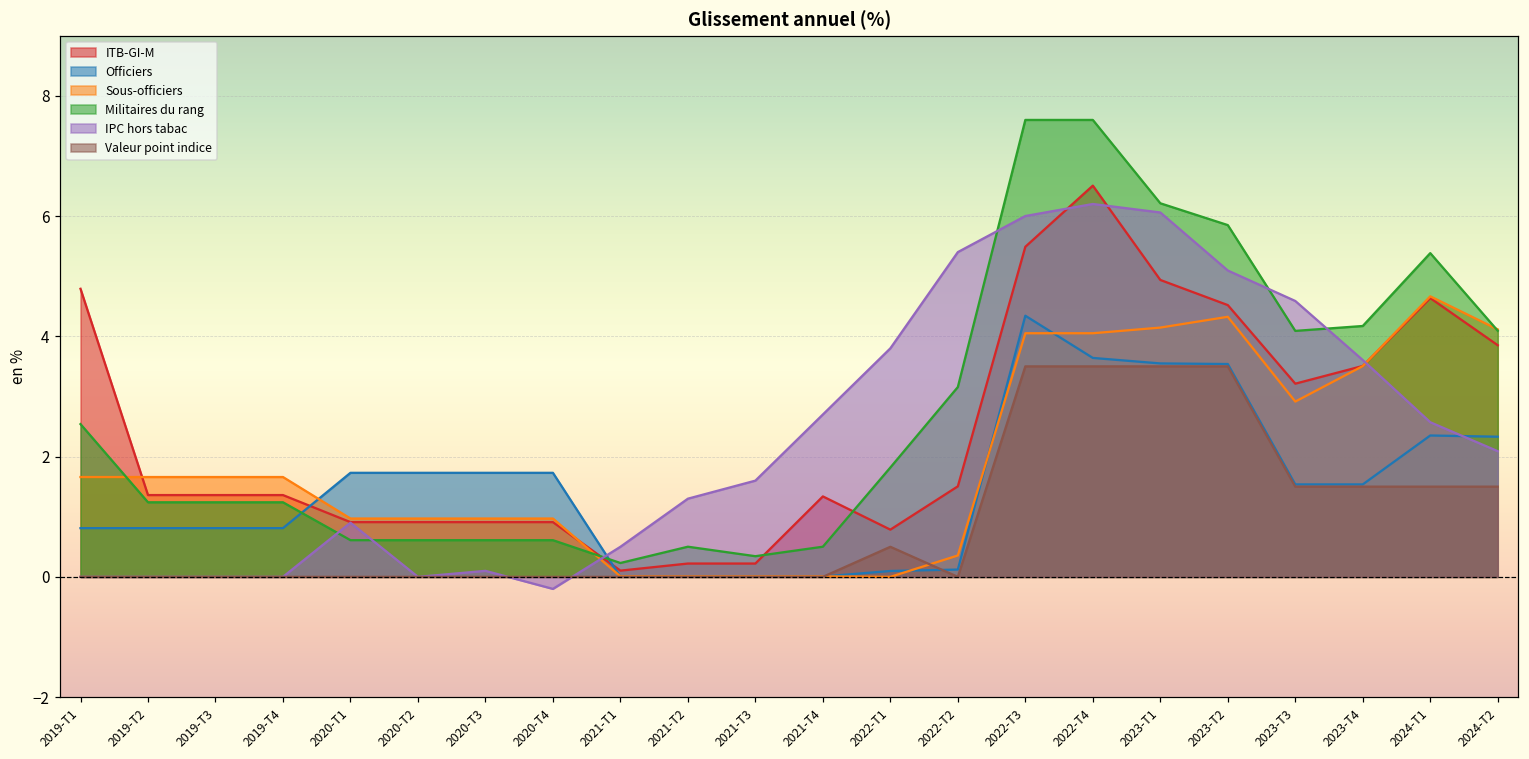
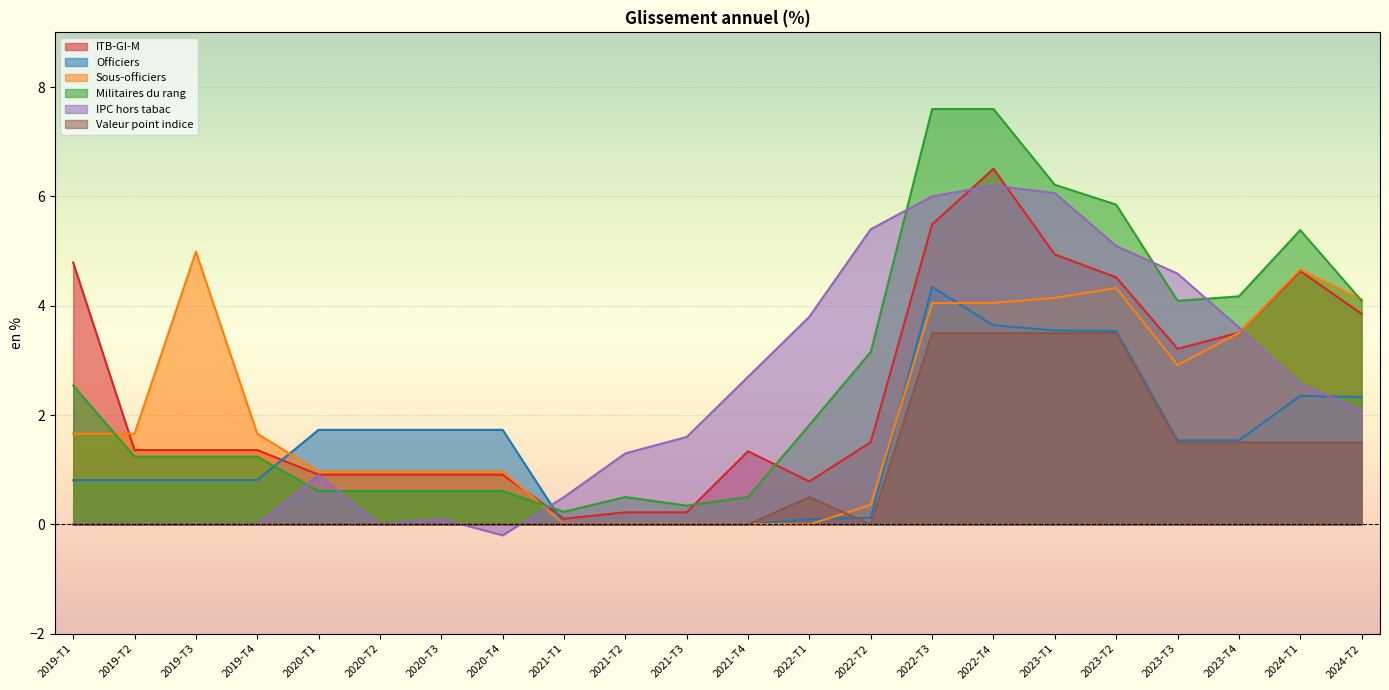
  {
    "ITB-GI-M": {
      "2019-T1": 4.8,
      "2019-T2": 1.4,
      "2019-T3": 1.4,
      "2019-T4": 1.4,
      "2020-T2": 0.9,
      "2020-T3": 0.9,
      "2020-T4": 0.9,
      "2021-T1": 0.1,
      "2021-T2": 0.2,
      "2021-T3": 0.2,
      "2021-T4": 1.3,
      "2022-T1": 0.8,
      "2022-T2": 1.5,
      "2022-T3": 5.5,
      "2022-T4": 6.5,
      "2023-T1": 4.9,
      "2023-T2": 4.5,
      "2023-T3": 3.2,
      "2024-T2": 3.9
    },
    "Officiers": {
      "2019-T1": 0.8,
      "2019-T2": 0.8,
      "2019-T3": 0.8,
      "2019-T4": 0.8,
      "2020-T1": 1.7,
      "2020-T2": 1.7,
      "2020-T3": 1.7,
      "2020-T4": 1.7,
      "2022-T1": 0.1,
      "2022-T2": 0.1,
      "2022-T3": 4.3,
      "2022-T4": 3.6,
      "2023-T1": 3.5,
      "2024-T1": 2.4,
      "2024-T2": 2.3
    },
    "Sous-officiers": {
      "2019-T1": 1.7,
      "2019-T2": 1.7,
-     "2019-T3": 1.7,
+     "2019-T3": 5.0,
      "2019-T4": 1.7,
      "2020-T1": 1.0,
      "2020-T2": 1.0,
      "2020-T3": 1.0,
      "2020-T4": 1.0,
      "2022-T1": 0.0,
      "2022-T2": 0.4,
      "2022-T3": 4.1,
      "2022-T4": 4.1,
      "2023-T1": 4.1,
      "2023-T2": 4.3,
      "2023-T3": 2.9
    },
    "Militaires du rang": {
      "2019-T1": 2.5,
      "2019-T2": 1.2,
      "2019-T3": 1.2,
      "2019-T4": 1.2,
      "2020-T1": 0.6,
      "2020-T2": 0.6,
      "2020-T3": 0.6,
      "2020-T4": 0.6,
      "2021-T1": 0.2,
      "2021-T2": 0.5,
      "2021-T3": 0.3,
      "2021-T4": 0.5,
      "2022-T1": 1.8,
      "2022-T2": 3.2,
      "2022-T3": 7.6,
      "2022-T4": 7.6,
      "2023-T1": 6.2,
      "2023-T2": 5.8,
      "2023-T3": 4.1,
      "2023-T4": 4.2,
      "2024-T1": 5.4
    },
    "Valeur point indice": {
      "2020-T1": 0.0,
      "2020-T3": 0.0,
      "2022-T1": 0.5,
      "2022-T2": 0.0,
      "2022-T3": 3.5,
      "2022-T4": 3.5,
      "2023-T1": 3.5,
      "2024-T1": 1.5,
      "2024-T2": 1.5
    }
  }
